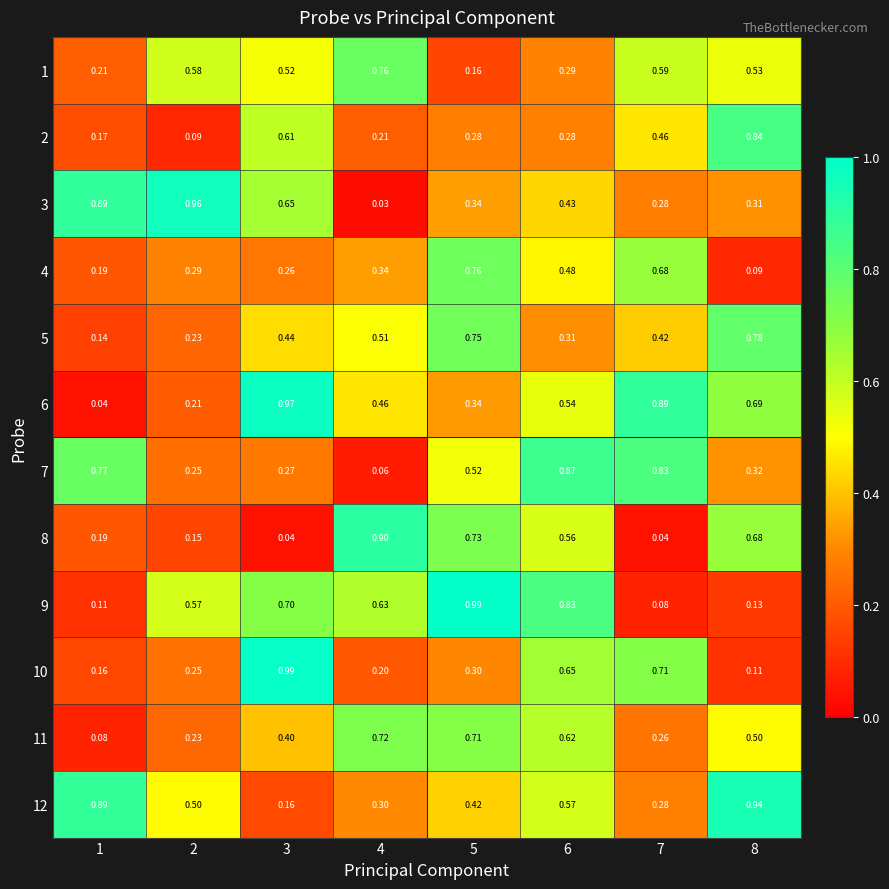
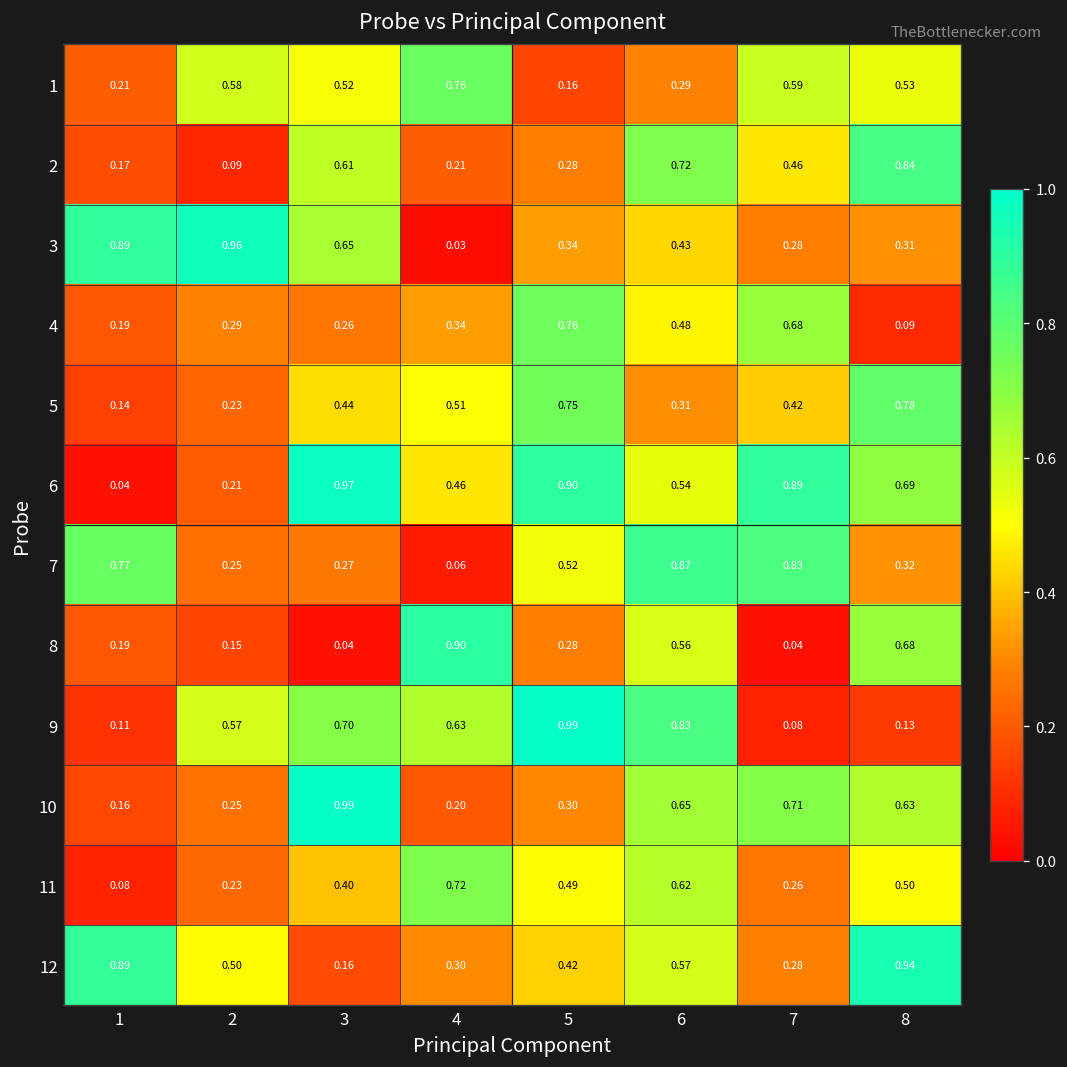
  {
    "1": {
      "1": 0.21,
      "2": 0.58,
      "3": 0.52,
      "4": 0.76,
      "5": 0.16,
      "6": 0.29,
      "7": 0.59,
      "8": 0.53
    },
    "2": {
      "1": 0.17,
      "2": 0.09,
      "3": 0.61,
      "4": 0.21,
      "5": 0.28,
-     "6": 0.28,
+     "6": 0.72,
      "7": 0.46,
      "8": 0.84
    },
    "3": {
      "1": 0.89,
      "2": 0.96,
      "3": 0.65,
      "4": 0.03,
      "5": 0.34,
      "6": 0.43,
      "7": 0.28,
      "8": 0.31
    },
    "4": {
      "1": 0.19,
      "2": 0.29,
      "3": 0.26,
      "4": 0.34,
      "5": 0.76,
      "6": 0.48,
      "7": 0.68,
      "8": 0.09
    },
    "5": {
      "1": 0.14,
      "2": 0.23,
      "3": 0.44,
      "4": 0.51,
      "5": 0.75,
      "6": 0.31,
      "7": 0.42,
      "8": 0.78
    },
    "6": {
      "1": 0.04,
      "2": 0.21,
      "3": 0.97,
      "4": 0.46,
-     "5": 0.34,
+     "5": 0.90,
      "6": 0.54,
      "7": 0.89,
      "8": 0.69
    },
    "7": {
      "1": 0.77,
      "2": 0.25,
      "3": 0.27,
      "4": 0.06,
      "5": 0.52,
      "6": 0.87,
      "7": 0.83,
      "8": 0.32
    },
    "8": {
      "1": 0.19,
      "2": 0.15,
      "3": 0.04,
      "4": 0.90,
-     "5": 0.73,
+     "5": 0.28,
      "6": 0.56,
      "7": 0.04,
      "8": 0.68
    },
    "9": {
      "1": 0.11,
      "2": 0.57,
      "3": 0.70,
      "4": 0.63,
      "5": 0.99,
      "6": 0.83,
      "7": 0.08,
      "8": 0.13
    },
    "10": {
      "1": 0.16,
      "2": 0.25,
      "3": 0.99,
      "4": 0.20,
      "5": 0.30,
      "6": 0.65,
      "7": 0.71,
-     "8": 0.11
+     "8": 0.63
    },
    "11": {
      "1": 0.08,
      "2": 0.23,
      "3": 0.40,
      "4": 0.72,
-     "5": 0.71,
+     "5": 0.49,
      "6": 0.62,
      "7": 0.26,
      "8": 0.50
    },
    "12": {
      "1": 0.89,
      "2": 0.50,
      "3": 0.16,
      "4": 0.30,
      "5": 0.42,
      "6": 0.57,
      "7": 0.28,
      "8": 0.94
    }
  }
